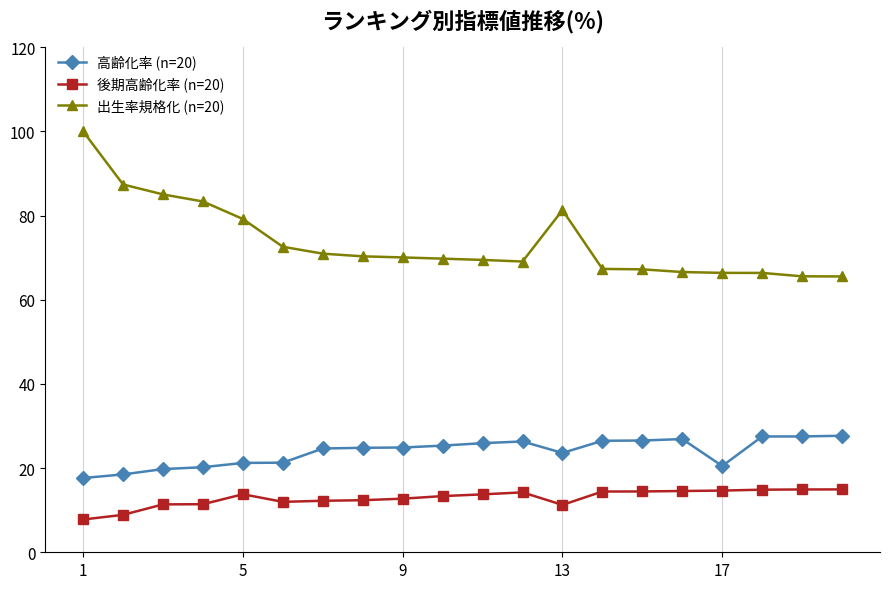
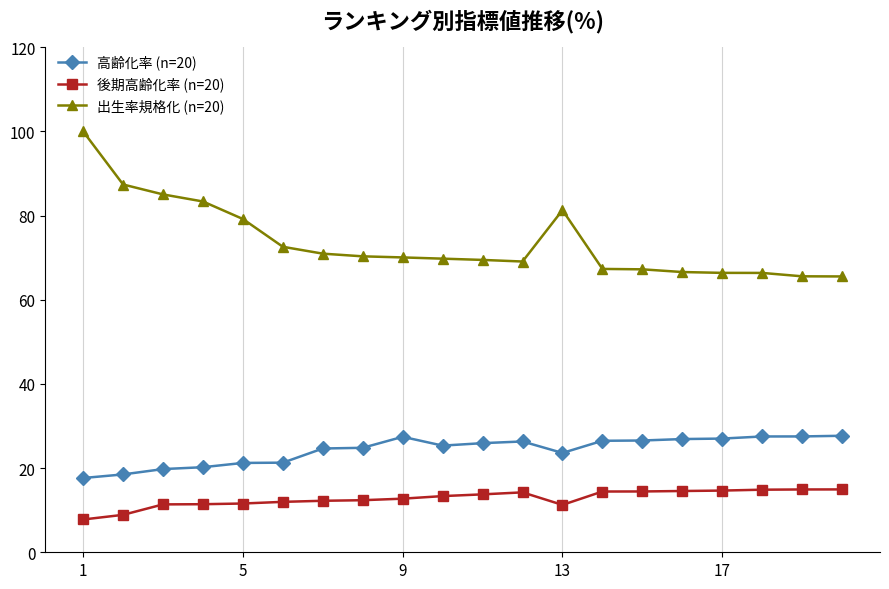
  {
    "高齢化率 (n=20)": {
      "1": 18,
      "5": 21,
-     "9": 25,
+     "9": 27,
      "13": 24,
-     "17": 21
+     "17": 27
    },
    "後期高齢化率 (n=20)": {
      "1": 8,
-     "5": 14,
+     "5": 12,
      "9": 13,
      "13": 11,
      "17": 15
    },
    "出生率規格化 (n=20)": {
      "1": 100,
      "5": 79,
      "9": 70,
      "13": 81,
      "17": 66
    }
  }
